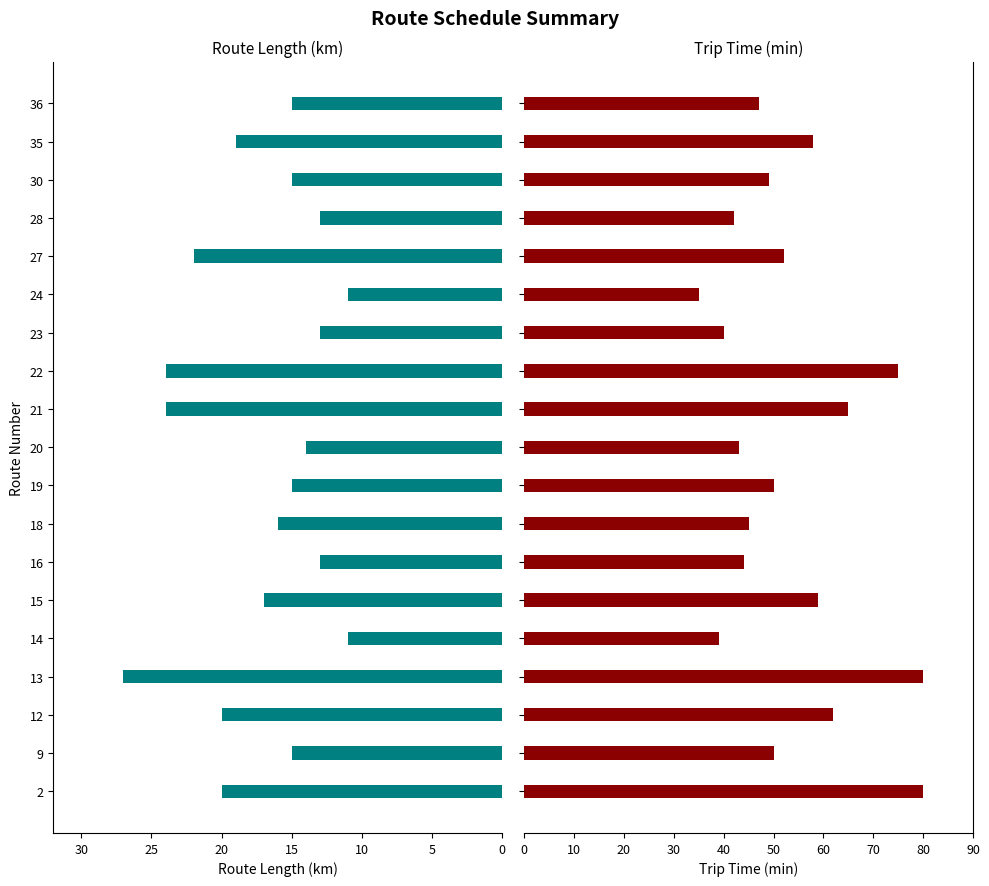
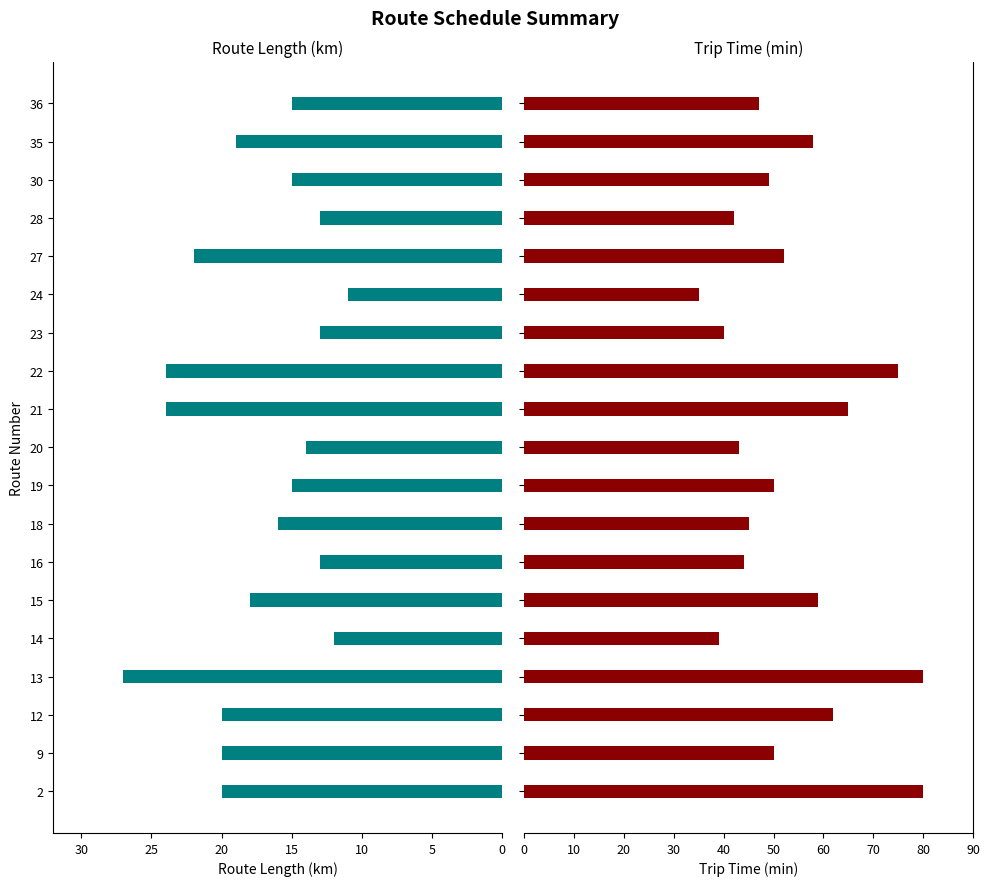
  {
    "Route Length (km)": {
      "36": 15,
      "35": 19,
      "30": 15,
      "28": 13,
      "27": 22,
      "24": 11,
      "23": 13,
      "22": 24,
      "21": 24,
      "20": 14,
      "19": 15,
      "18": 16,
      "16": 13,
-     "15": 17,
-     "14": 11,
+     "15": 18,
+     "14": 12,
      "13": 27,
      "12": 20,
-     "9": 15,
+     "9": 20,
      "2": 20
    }
  }
